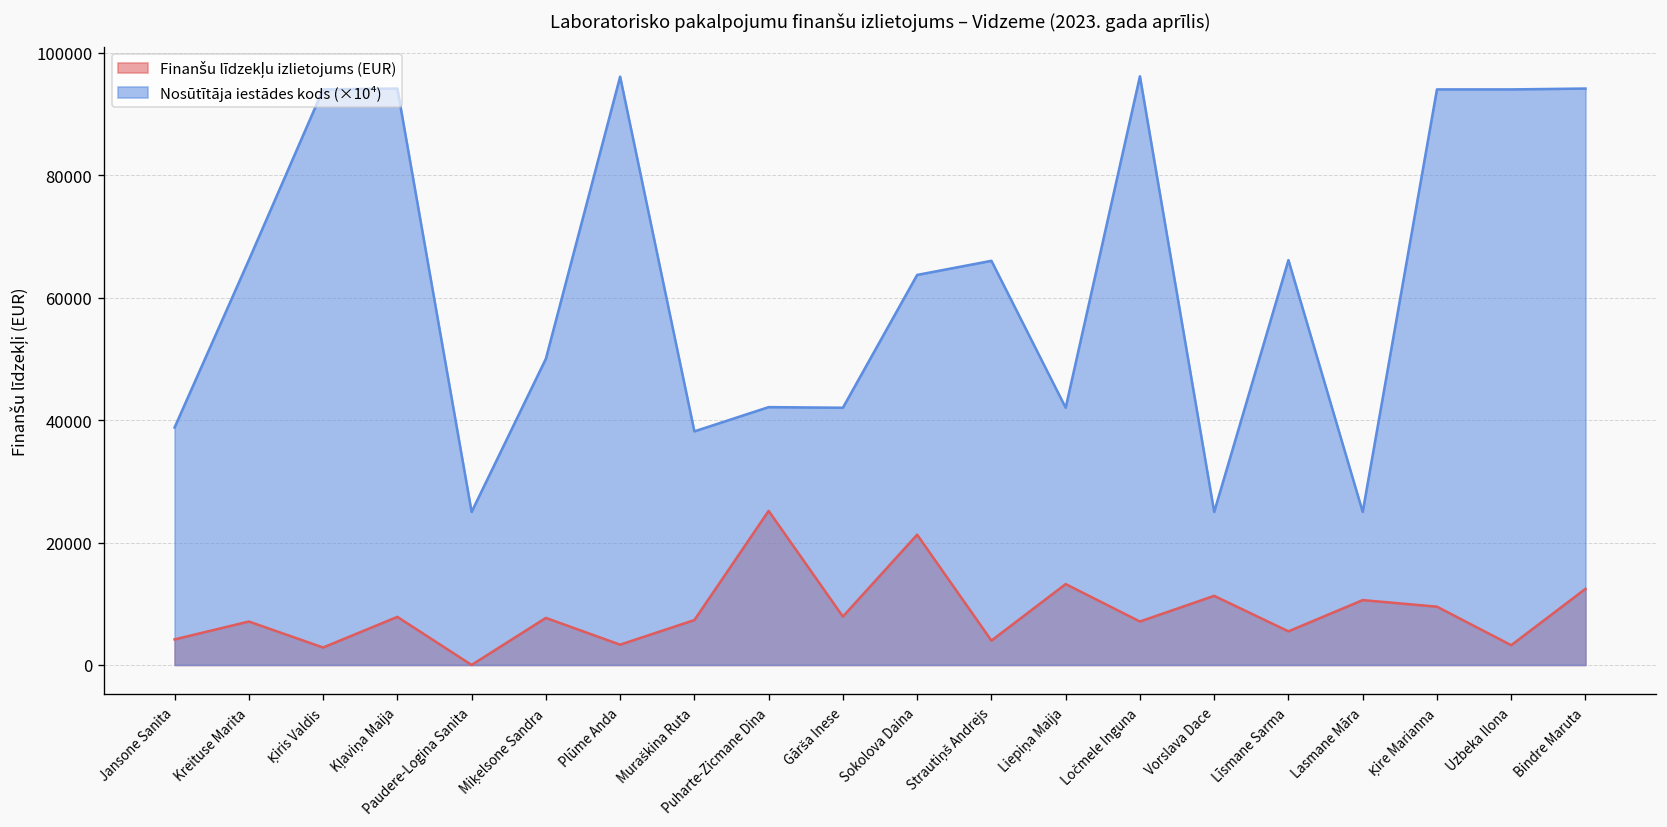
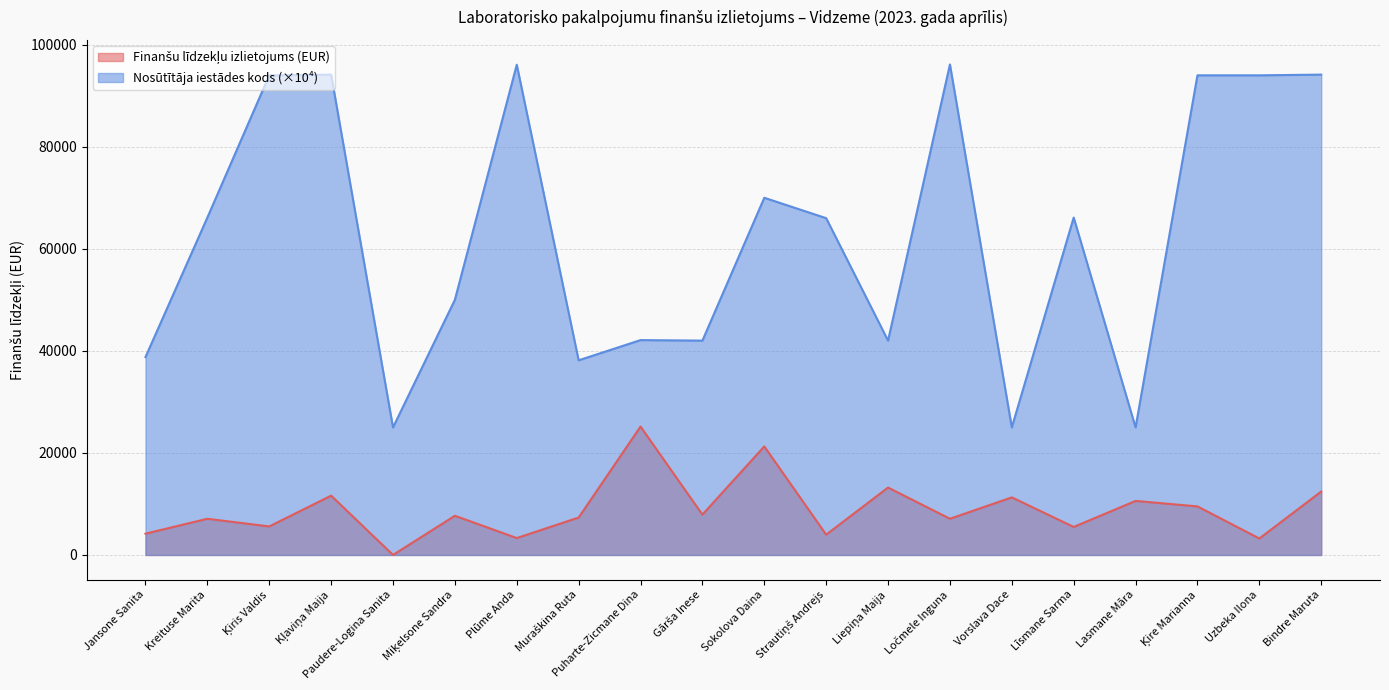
  {
    "Finanšu līdzekļu izlietojums (EUR)": {
      "Jansone Sanita": 4000,
      "Kreituse Marita": 7000,
-     "Ķiris Valdis": 3000,
-     "Kļaviņa Maija": 8000,
+     "Ķiris Valdis": 6000,
+     "Kļaviņa Maija": 12000,
      "Paudere-Logina Sanita": 0,
      "Miķelsone Sandra": 8000,
      "Plūme Anda": 3000,
      "Muraškina Ruta": 7000,
      "Puharte-Zicmane Dina": 25000,
      "Gārša Inese": 8000,
      "Sokolova Daina": 21000,
      "Strautiņš Andrejs": 4000,
      "Liepiņa Maija": 13000,
      "Ločmele Inguna": 7000,
      "Vorslava Dace": 11000,
      "Līsmane Sarma": 5000,
      "Lasmane Māra": 11000,
      "Ķire Marianna": 10000,
      "Uzbeka Ilona": 3000,
      "Bindre Maruta": 12000
    },
    "Nosūtītāja iestādes kods (×10⁴)": {
      "Jansone Sanita": 39000,
      "Kreituse Marita": 66000,
      "Paudere-Logina Sanita": 25000,
      "Miķelsone Sandra": 50000,
      "Plūme Anda": 96000,
      "Muraškina Ruta": 38000,
      "Puharte-Zicmane Dina": 42000,
      "Gārša Inese": 42000,
-     "Sokolova Daina": 64000,
+     "Sokolova Daina": 70000,
      "Strautiņš Andrejs": 66000,
      "Liepiņa Maija": 42000,
      "Ločmele Inguna": 96000,
      "Vorslava Dace": 25000,
      "Līsmane Sarma": 66000,
      "Lasmane Māra": 25000,
      "Ķire Marianna": 94000,
      "Uzbeka Ilona": 94000,
      "Bindre Maruta": 94000
    }
  }
